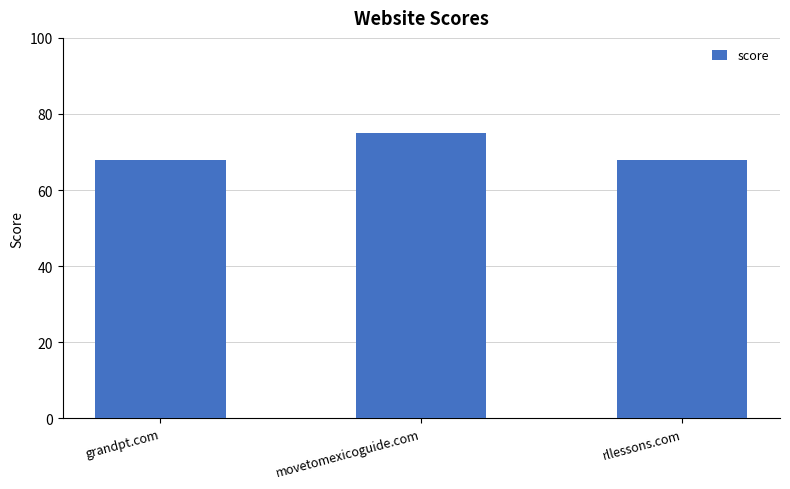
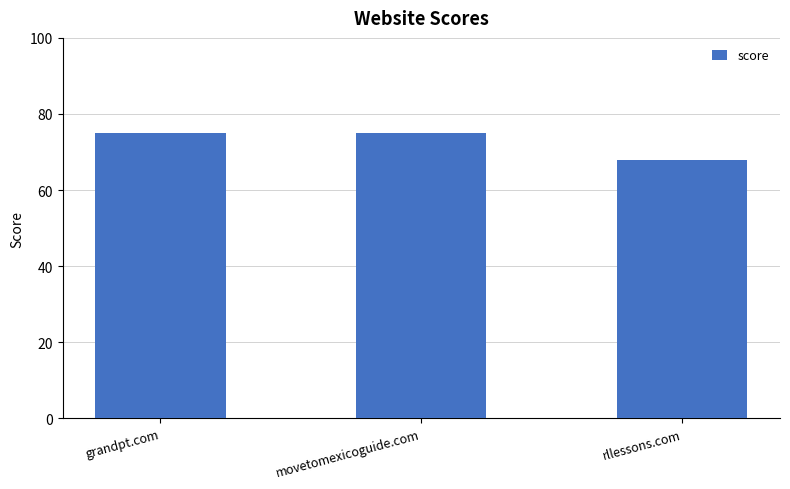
  {
-   "grandpt.com": 68,
+   "grandpt.com": 75,
    "movetomexicoguide.com": 75,
    "rllessons.com": 68
  }
